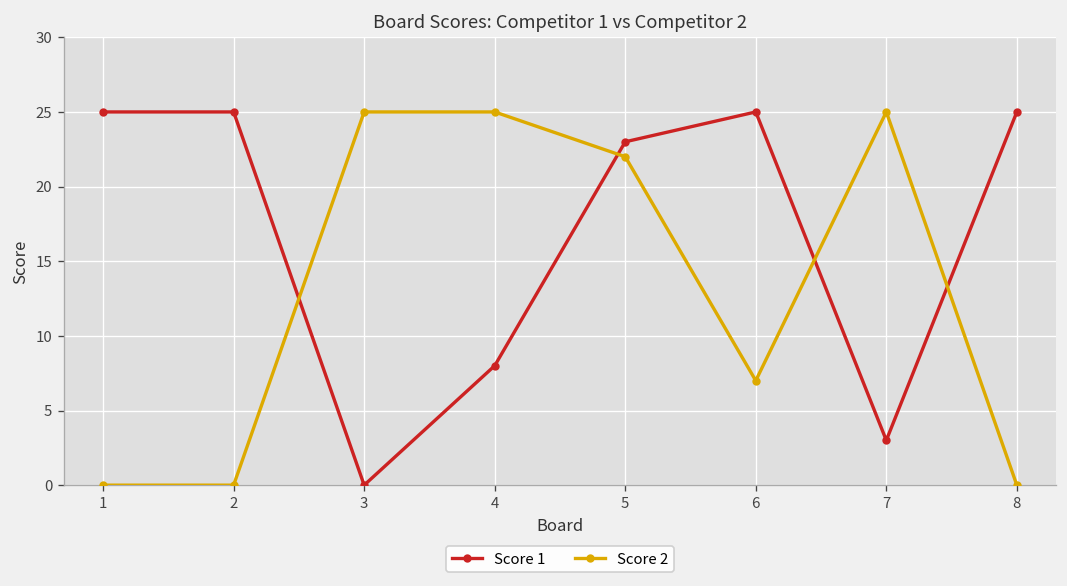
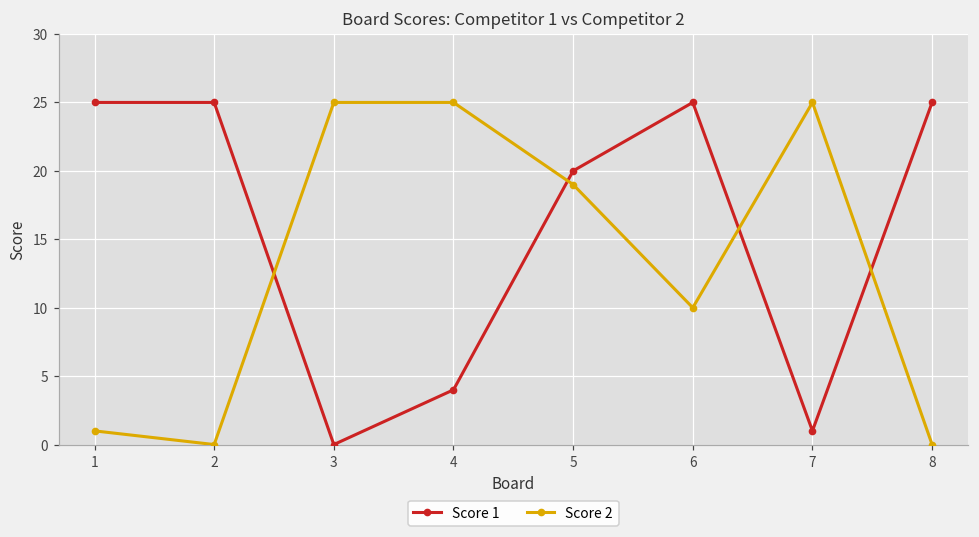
  {
    "Score 1": {
      "1": 25,
      "2": 25,
      "3": 0,
-     "4": 8,
-     "5": 23,
+     "4": 4,
+     "5": 20,
      "6": 25,
-     "7": 3,
+     "7": 1,
      "8": 25
    },
    "Score 2": {
-     "1": 0,
+     "1": 1,
      "2": 0,
      "3": 25,
      "4": 25,
-     "5": 22,
-     "6": 7,
+     "5": 19,
+     "6": 10,
      "7": 25,
      "8": 0
    }
  }
